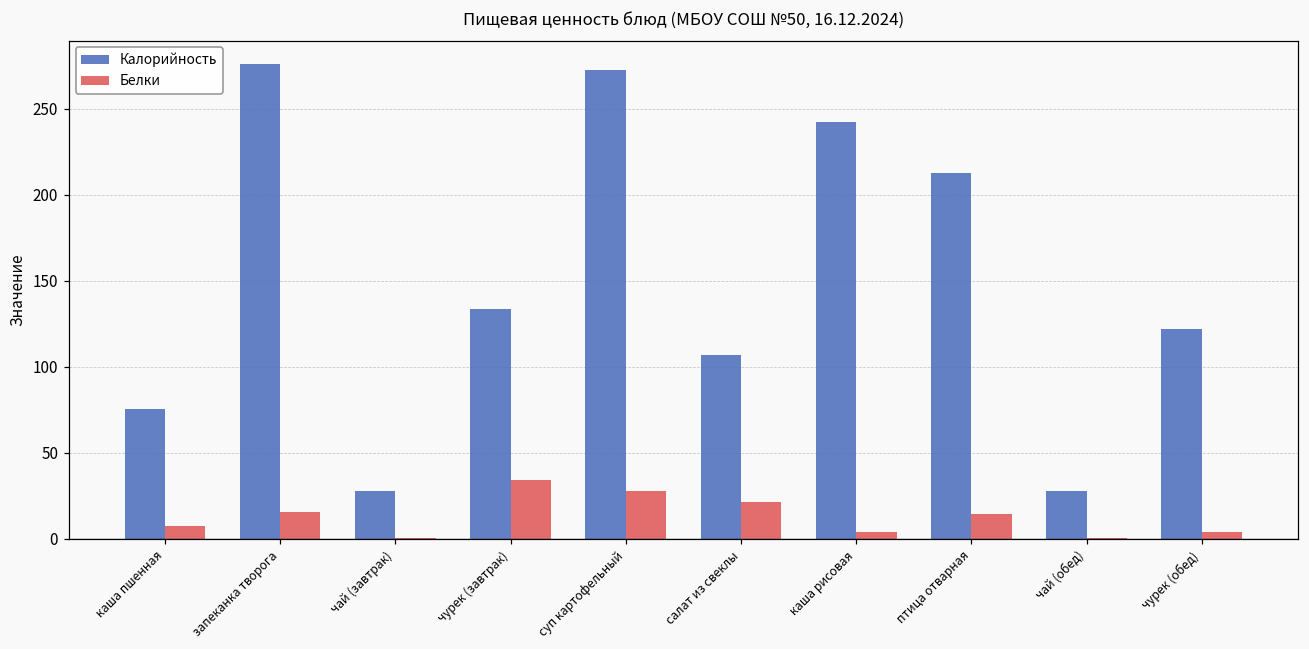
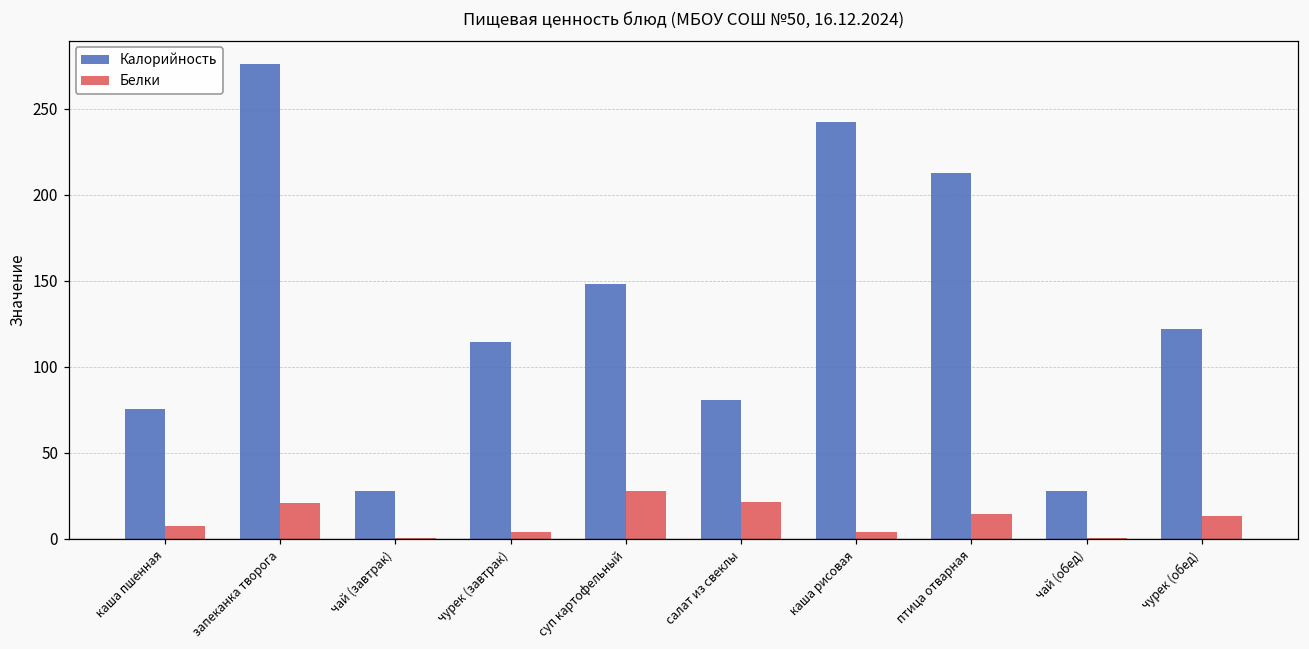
  {
    "Калорийность": {
      "каша пшенная": 75,
      "запеканка творога": 276,
      "чай (завтрак)": 28,
-     "чурек (завтрак)": 133,
-     "суп картофельный": 272,
-     "салат из свеклы": 107,
+     "чурек (завтрак)": 114,
+     "суп картофельный": 148,
+     "салат из свеклы": 80,
      "каша рисовая": 242,
      "птица отварная": 212,
      "чай (обед)": 28,
      "чурек (обед)": 122
    },
    "Белки": {
      "каша пшенная": 7,
-     "запеканка творога": 15,
-     "чурек (завтрак)": 34,
+     "запеканка творога": 21,
+     "чурек (завтрак)": 4,
      "суп картофельный": 28,
      "салат из свеклы": 21,
      "каша рисовая": 4,
      "птица отварная": 14,
-     "чурек (обед)": 4
+     "чурек (обед)": 13
    }
  }
